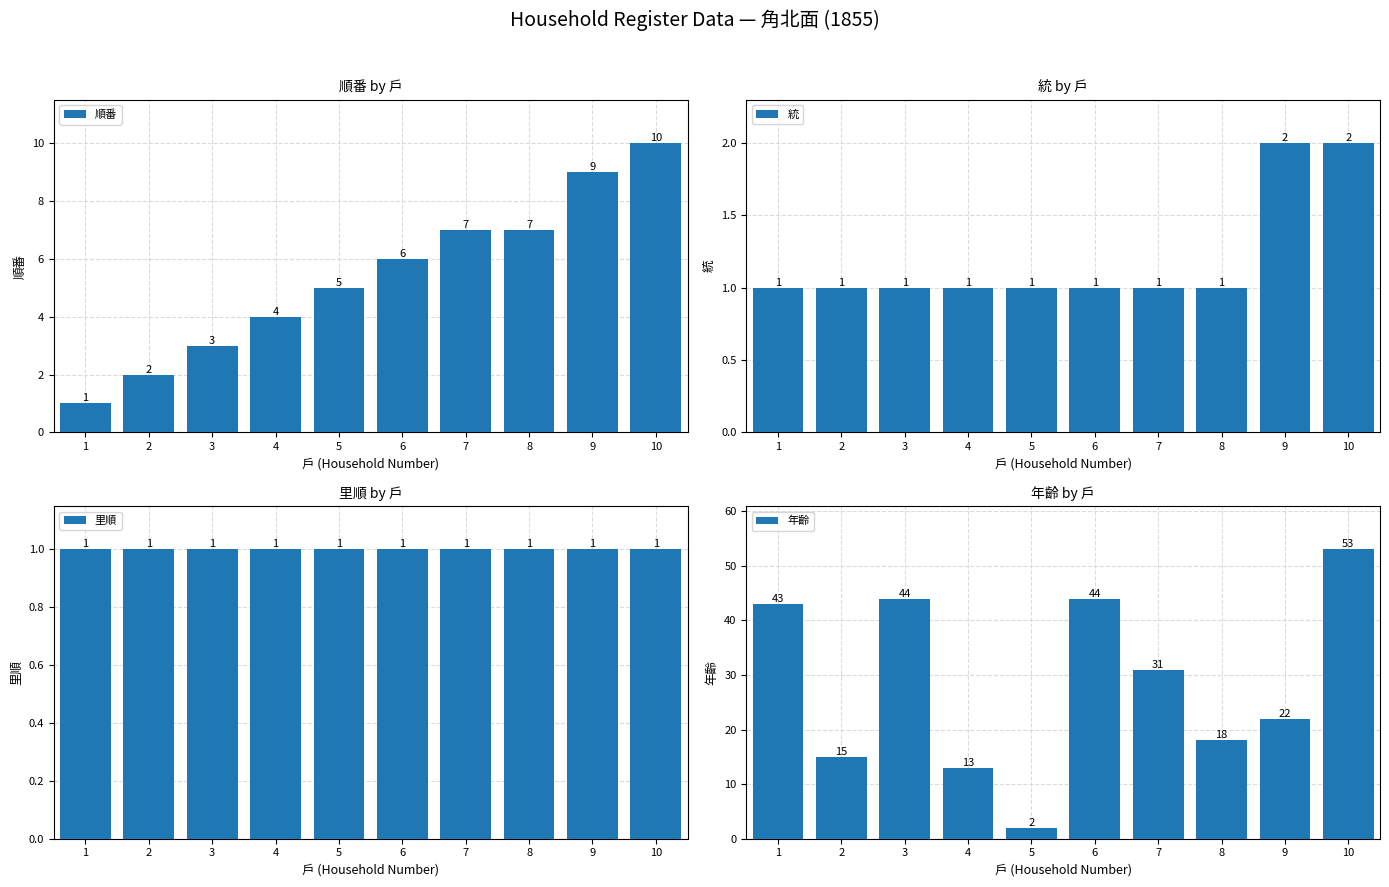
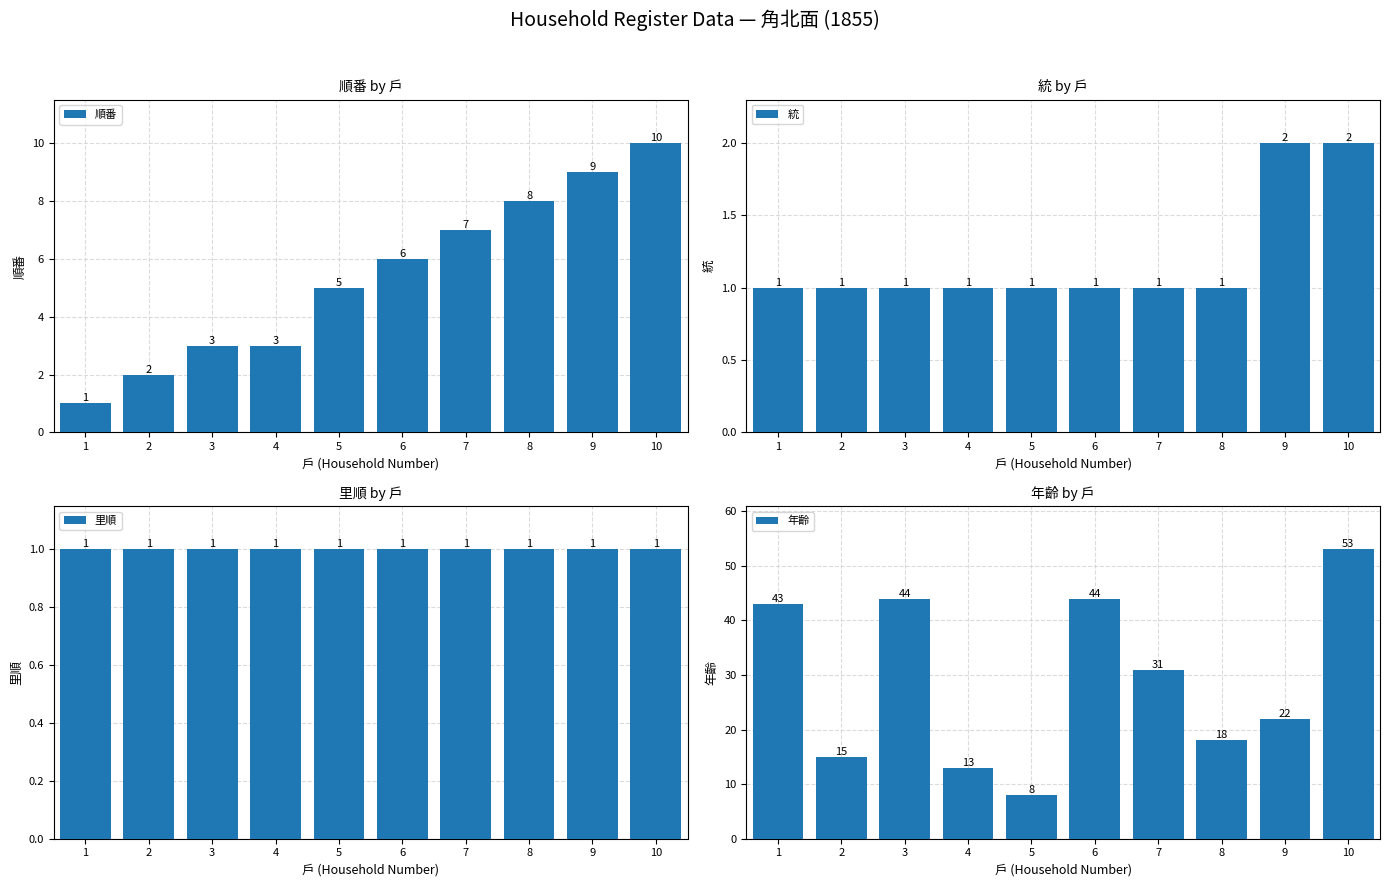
  {
    "順番 by 戶": {
      "1": 1,
      "2": 2,
      "3": 3,
-     "4": 4,
+     "4": 3,
      "5": 5,
      "6": 6,
      "7": 7,
-     "8": 7,
+     "8": 8,
      "9": 9,
      "10": 10
    },
    "統 by 戶": {
      "1": 1,
      "2": 1,
      "3": 1,
      "4": 1,
      "5": 1,
      "6": 1,
      "7": 1,
      "8": 1,
      "9": 2,
      "10": 2
    },
    "里順 by 戶": {
      "1": 1,
      "2": 1,
      "3": 1,
      "4": 1,
      "5": 1,
      "6": 1,
      "7": 1,
      "8": 1,
      "9": 1,
      "10": 1
    },
    "年齡 by 戶": {
      "1": 43,
      "2": 15,
      "3": 44,
      "4": 13,
-     "5": 2,
+     "5": 8,
      "6": 44,
      "7": 31,
      "8": 18,
      "9": 22,
      "10": 53
    }
  }
